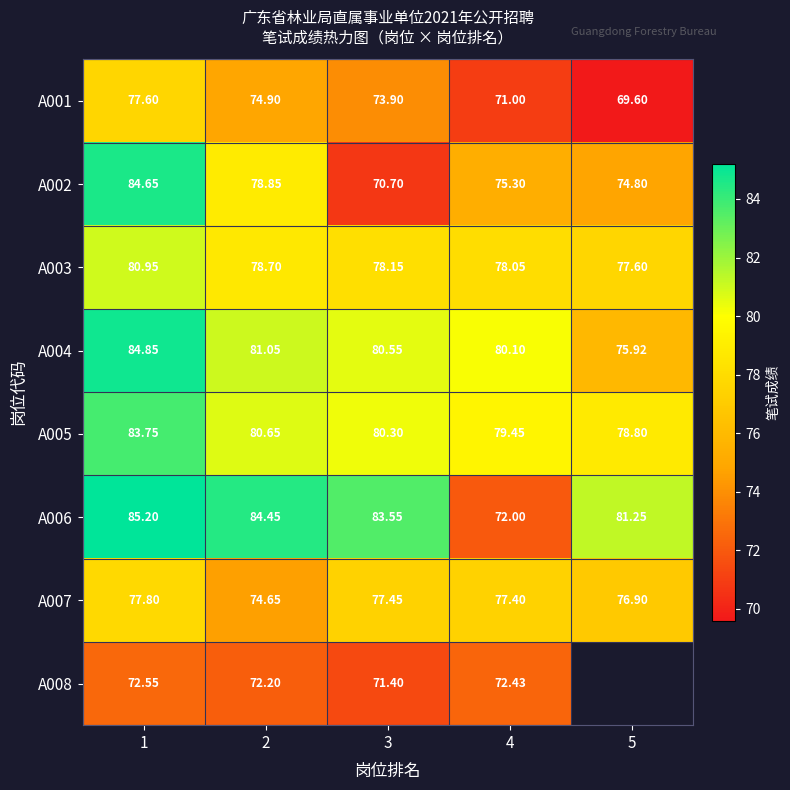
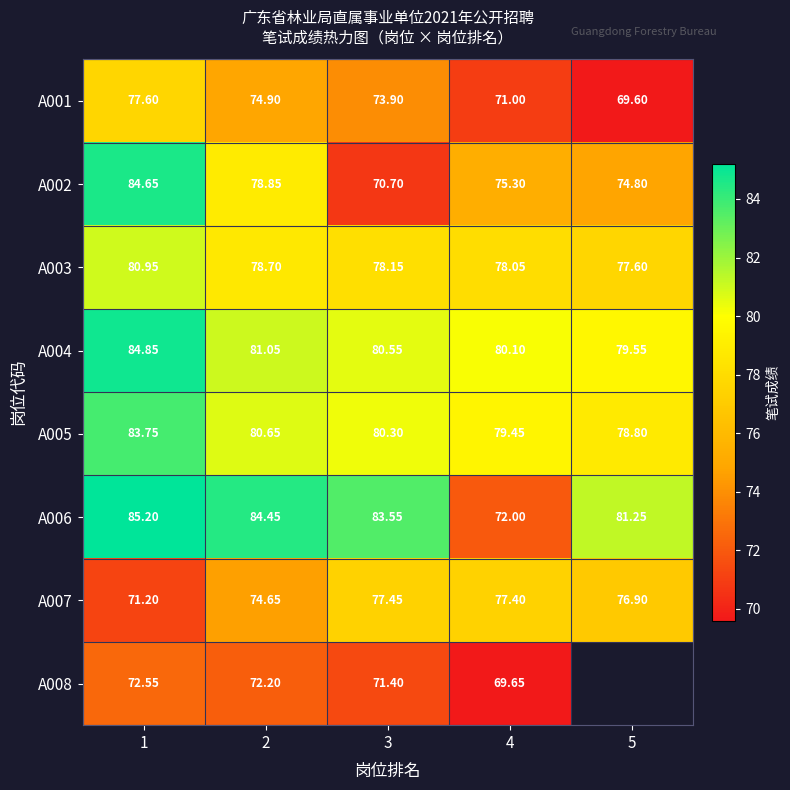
  {
    "A001": {
      "1": 77.60,
      "2": 74.90,
      "3": 73.90,
      "4": 71.00,
      "5": 69.60
    },
    "A002": {
      "1": 84.65,
      "2": 78.85,
      "3": 70.70,
      "4": 75.30,
      "5": 74.80
    },
    "A003": {
      "1": 80.95,
      "2": 78.70,
      "3": 78.15,
      "4": 78.05,
      "5": 77.60
    },
    "A004": {
      "1": 84.85,
      "2": 81.05,
      "3": 80.55,
      "4": 80.10,
-     "5": 75.92
+     "5": 79.55
    },
    "A005": {
      "1": 83.75,
      "2": 80.65,
      "3": 80.30,
      "4": 79.45,
      "5": 78.80
    },
    "A006": {
      "1": 85.20,
      "2": 84.45,
      "3": 83.55,
      "4": 72.00,
      "5": 81.25
    },
    "A007": {
-     "1": 77.80,
+     "1": 71.20,
      "2": 74.65,
      "3": 77.45,
      "4": 77.40,
      "5": 76.90
    },
    "A008": {
      "1": 72.55,
      "2": 72.20,
      "3": 71.40,
-     "4": 72.43
+     "4": 69.65
    }
  }
